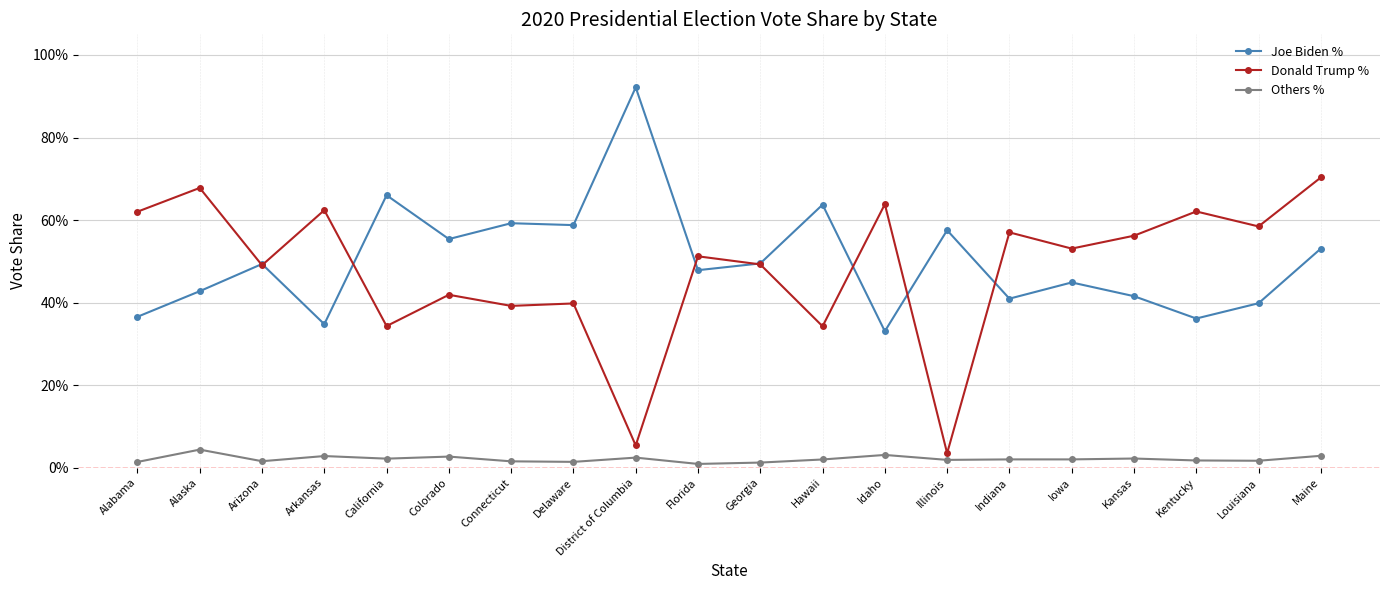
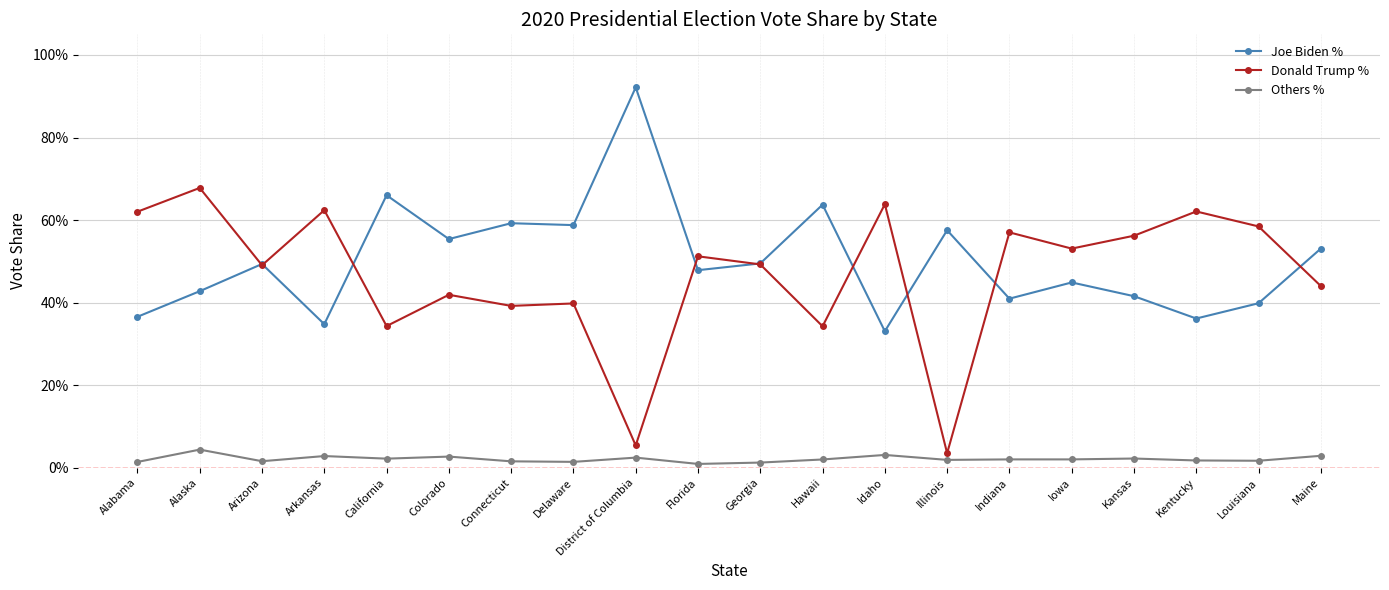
  {
    "Joe Biden %": {
      "Alabama": "37%",
      "Alaska": "43%",
      "Arkansas": "35%",
      "California": "66%",
      "Colorado": "55%",
      "Connecticut": "59%",
      "Delaware": "59%",
      "District of Columbia": "92%",
      "Florida": "48%",
      "Hawaii": "64%",
      "Idaho": "33%",
      "Illinois": "58%",
      "Indiana": "41%",
      "Iowa": "45%",
      "Kansas": "42%",
      "Kentucky": "36%",
      "Louisiana": "40%",
      "Maine": "53%"
    },
    "Donald Trump %": {
      "Alabama": "62%",
      "Alaska": "68%",
      "Arkansas": "62%",
      "California": "34%",
      "Colorado": "42%",
      "Connecticut": "39%",
      "Delaware": "40%",
      "District of Columbia": "5%",
      "Florida": "51%",
      "Hawaii": "34%",
      "Idaho": "64%",
      "Illinois": "4%",
      "Indiana": "57%",
      "Iowa": "53%",
      "Kansas": "56%",
      "Kentucky": "62%",
      "Louisiana": "58%",
-     "Maine": "70%"
+     "Maine": "44%"
    },
    "Others %": {
      "Alabama": "1%",
      "Alaska": "4%",
      "Arizona": "2%",
      "Arkansas": "3%",
      "California": "2%",
      "Colorado": "3%",
      "Connecticut": "2%",
      "Delaware": "1%",
      "District of Columbia": "2%",
      "Florida": "1%",
      "Georgia": "1%",
      "Hawaii": "2%",
      "Idaho": "3%",
      "Illinois": "2%",
      "Indiana": "2%",
      "Iowa": "2%",
      "Kansas": "2%",
      "Kentucky": "2%",
      "Louisiana": "2%",
      "Maine": "3%"
    }
  }
